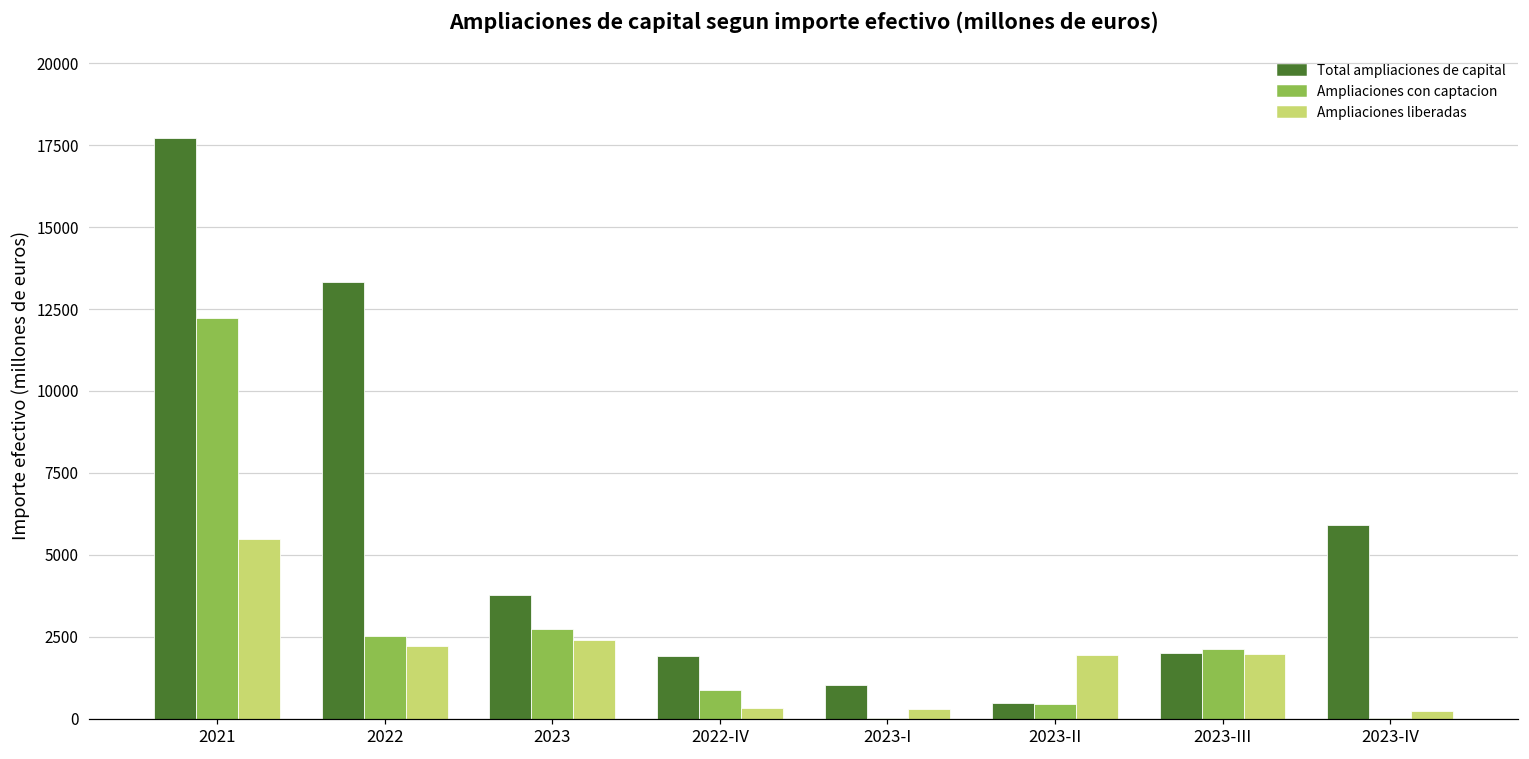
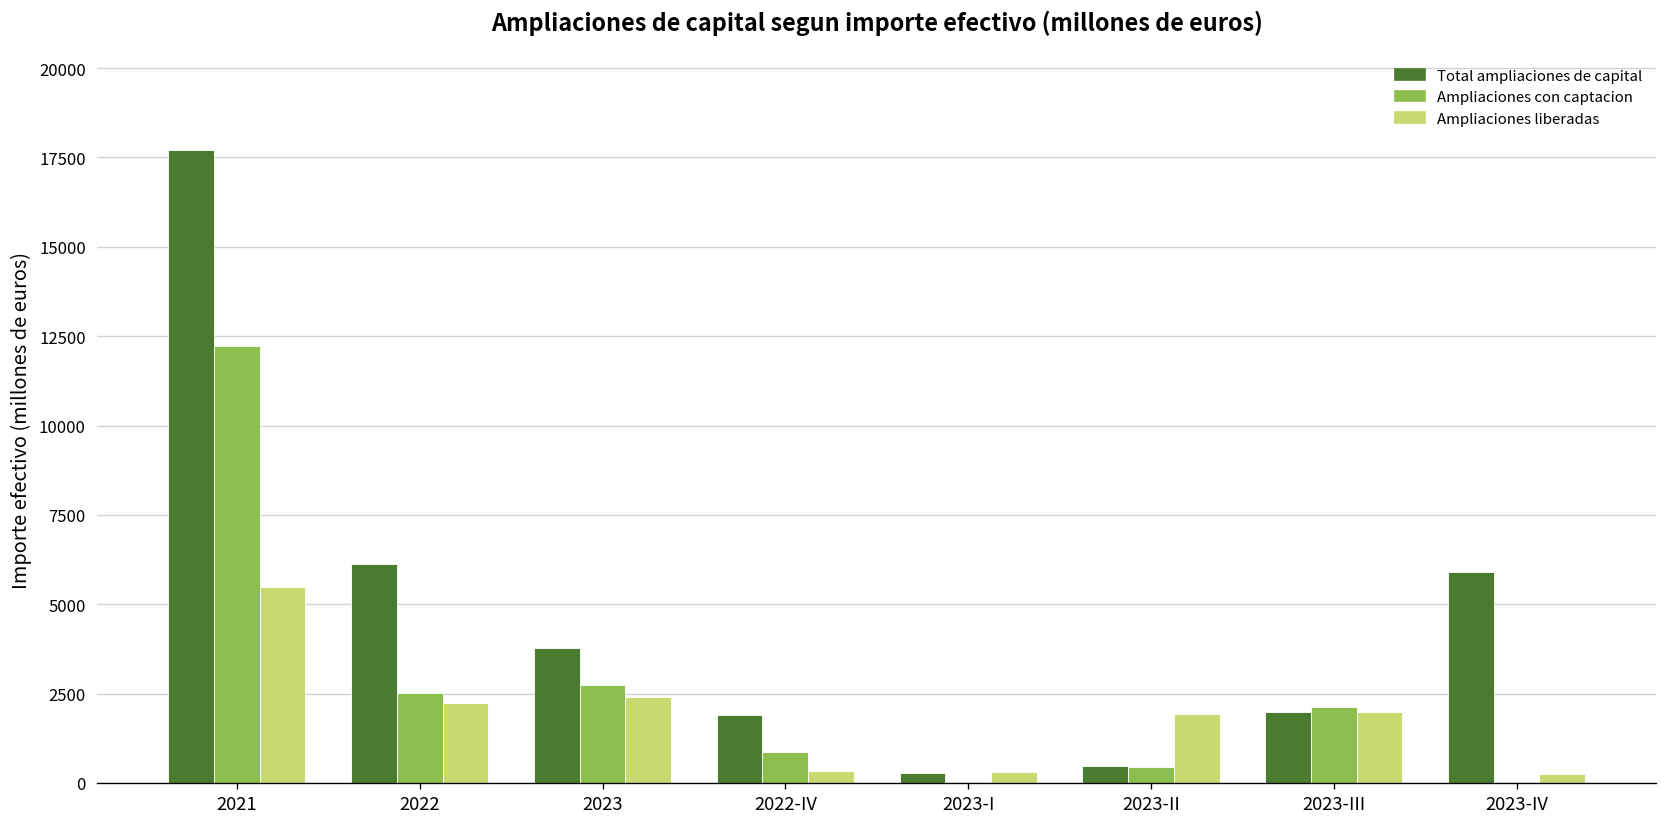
  {
    "Total ampliaciones de capital": {
      "2021": 17700,
-     "2022": 13300,
+     "2022": 6100,
      "2023": 3800,
      "2022-IV": 1900,
-     "2023-I": 1000,
+     "2023-I": 300,
      "2023-II": 500,
      "2023-III": 2000,
      "2023-IV": 5900
    },
    "Ampliaciones con captacion": {
      "2021": 12200,
      "2022": 2500,
      "2023": 2700,
      "2022-IV": 900,
      "2023-II": 500,
      "2023-III": 2100
    },
    "Ampliaciones liberadas": {
      "2021": 5500,
      "2022": 2200,
      "2023": 2400,
      "2022-IV": 300,
      "2023-I": 300,
      "2023-II": 1900,
      "2023-III": 2000,
      "2023-IV": 200
    }
  }
